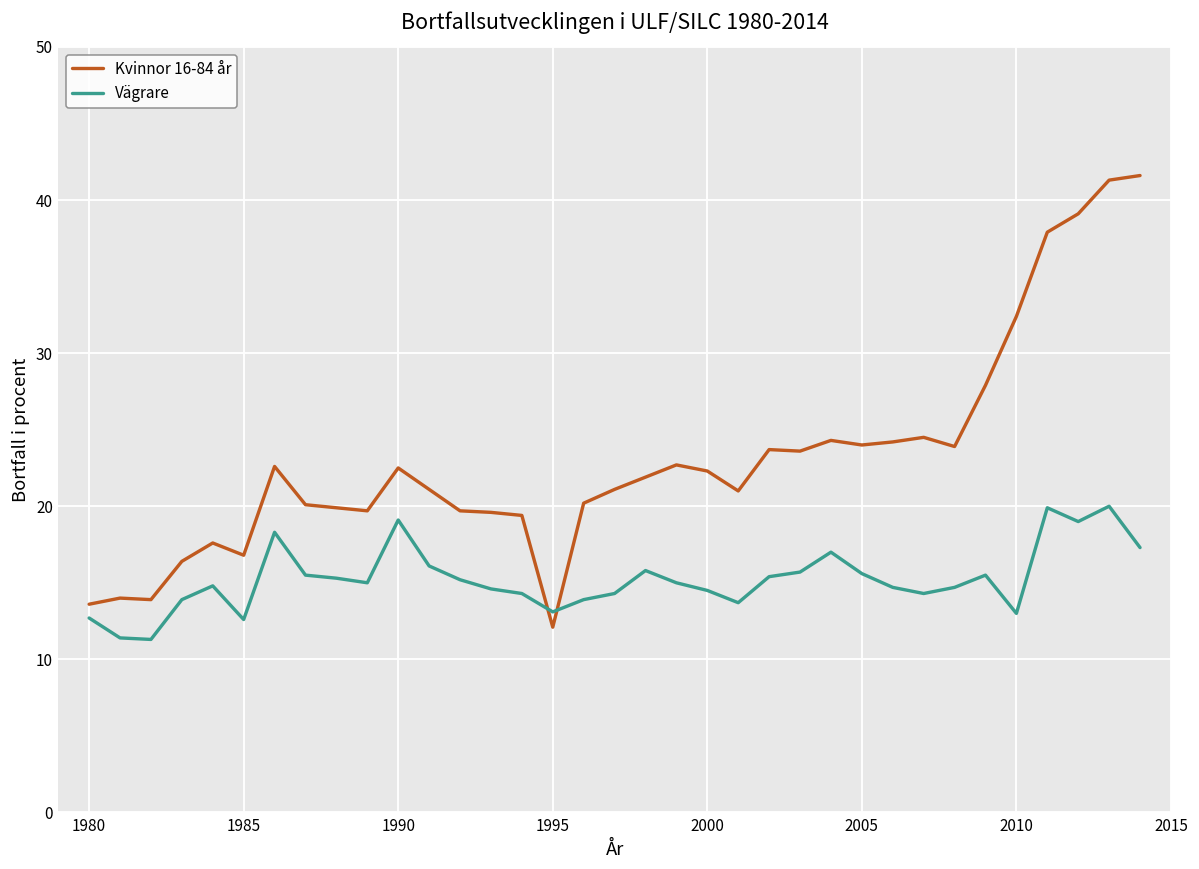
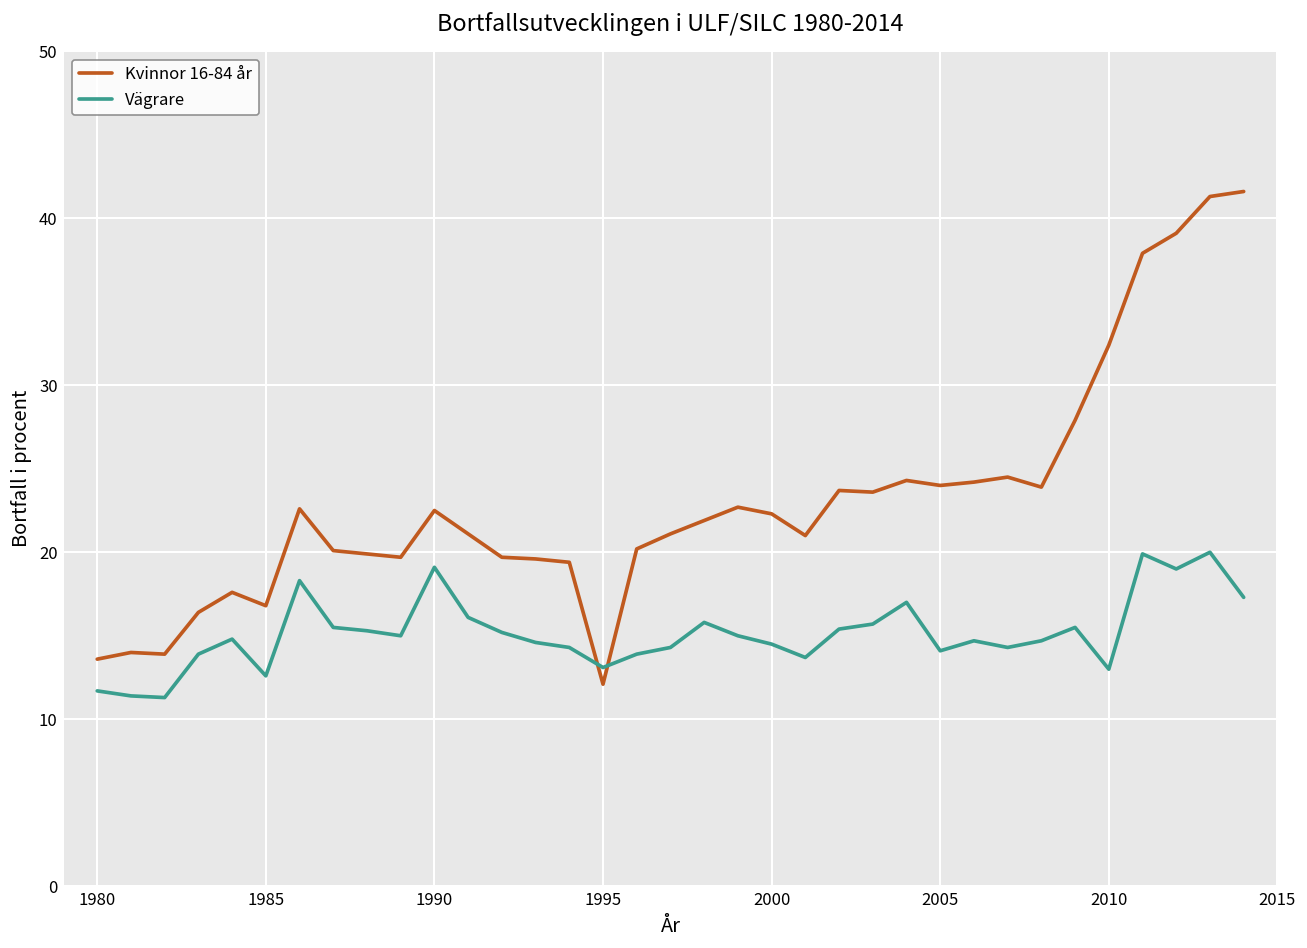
  {
    "Kvinnor 16-84 år": {
      "1980": 13.6,
      "1985": 16.8,
      "1990": 22.5,
      "1995": 12.1,
      "2000": 22.3,
      "2005": 24.0,
      "2010": 32.4
    },
    "Vägrare": {
-     "1980": 12.7,
+     "1980": 11.7,
      "1985": 12.6,
      "1990": 19.1,
      "1995": 13.1,
      "2000": 14.5,
-     "2005": 15.6,
+     "2005": 14.1,
      "2010": 13.0
    }
  }
